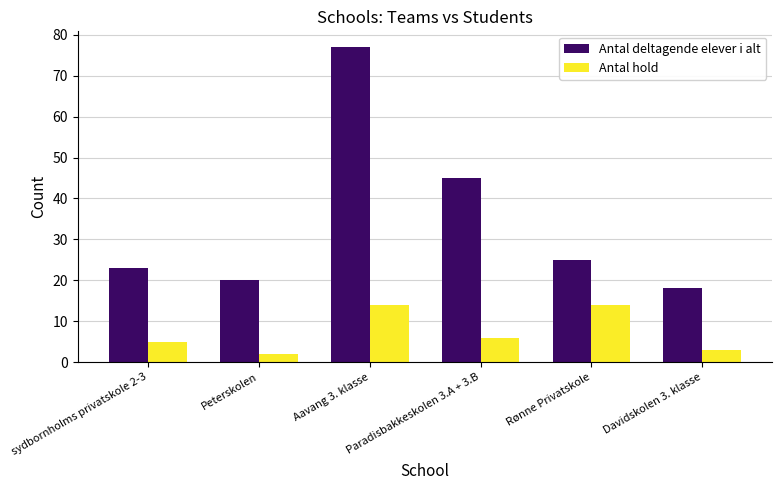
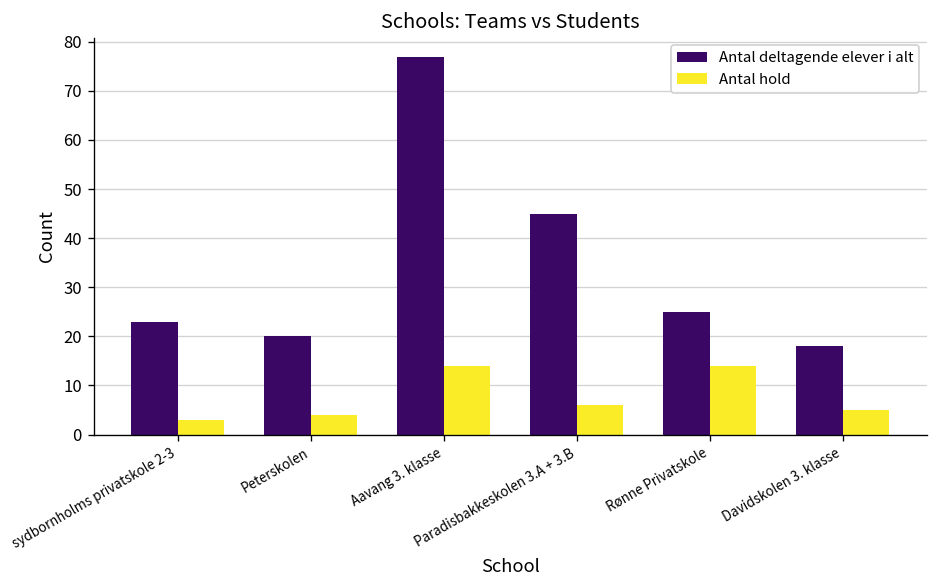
  {
    "Antal deltagende elever i alt": {
      "sydbornholms privatskole 2-3": 23,
      "Peterskolen": 20,
      "Aavang 3. klasse": 77,
      "Paradisbakkeskolen 3.A + 3.B": 45,
      "Rønne Privatskole": 25,
      "Davidskolen 3. klasse": 18
    },
    "Antal hold": {
-     "sydbornholms privatskole 2-3": 5,
-     "Peterskolen": 2,
+     "sydbornholms privatskole 2-3": 3,
+     "Peterskolen": 4,
      "Aavang 3. klasse": 14,
      "Paradisbakkeskolen 3.A + 3.B": 6,
      "Rønne Privatskole": 14,
-     "Davidskolen 3. klasse": 3
+     "Davidskolen 3. klasse": 5
    }
  }
